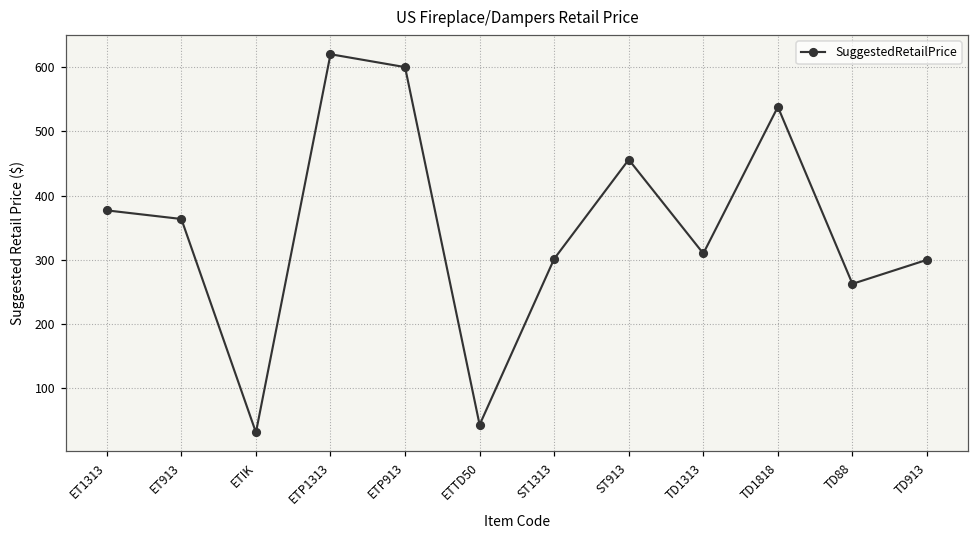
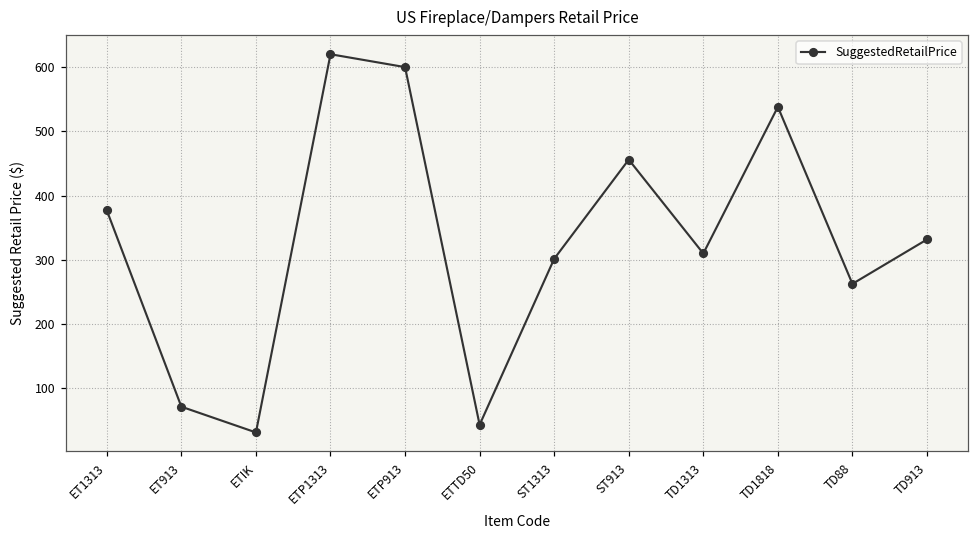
  {
    "ET1313": 380,
-   "ET913": 360,
+   "ET913": 70,
    "ETIK": 30,
    "ETP1313": 620,
    "ETP913": 600,
    "ETTD50": 40,
    "ST1313": 300,
    "ST913": 460,
    "TD1313": 310,
    "TD1818": 540,
    "TD88": 260,
-   "TD913": 300
+   "TD913": 330
  }
